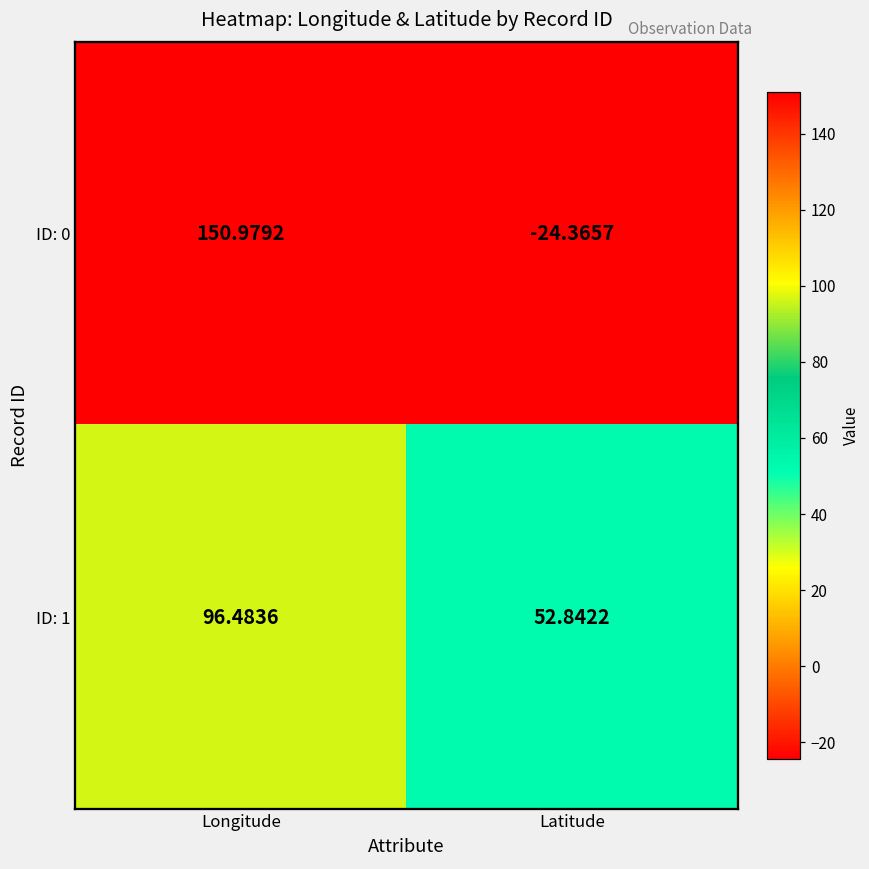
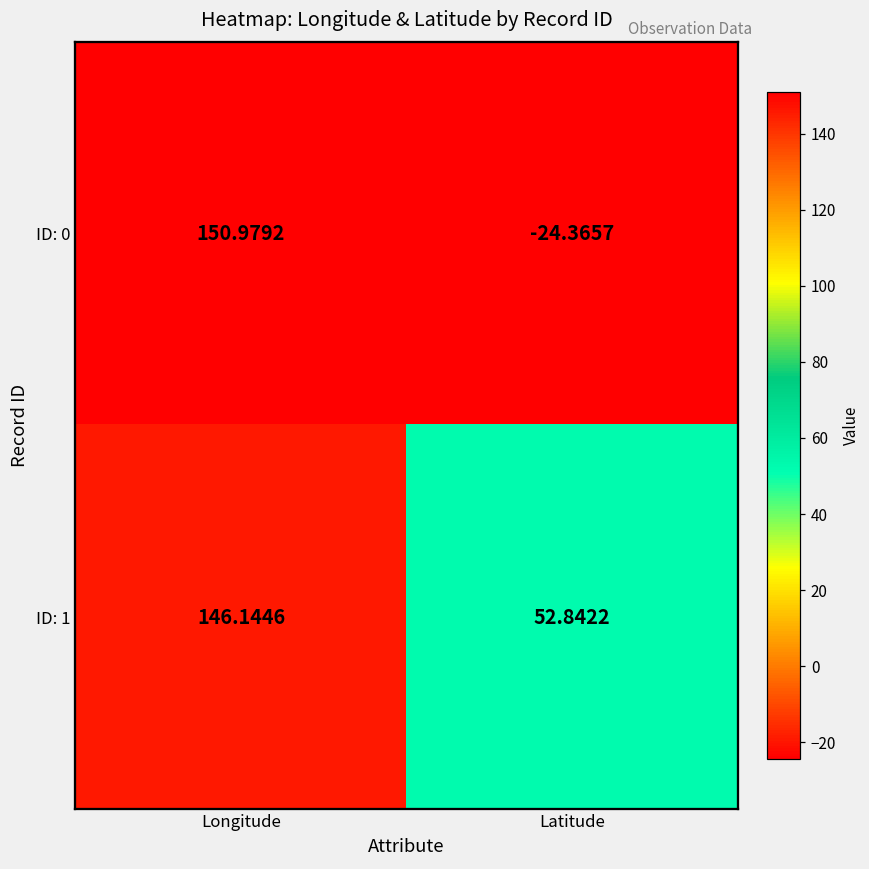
  {
    "ID: 0": {
      "Longitude": 150.9792,
      "Latitude": -24.3657
    },
    "ID: 1": {
-     "Longitude": 96.4836,
+     "Longitude": 146.1446,
      "Latitude": 52.8422
    }
  }
